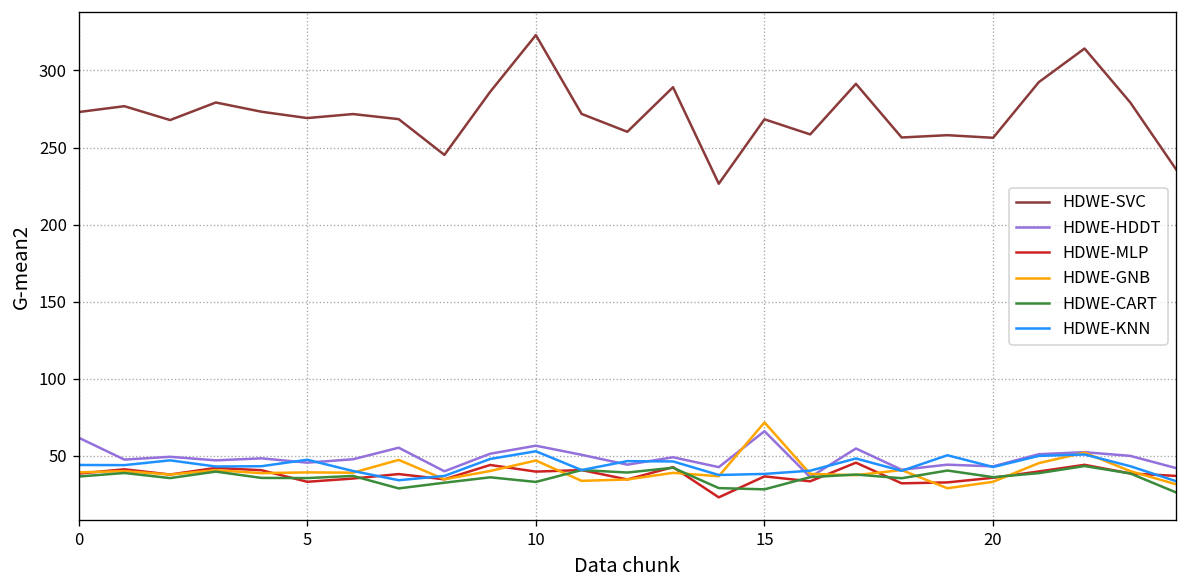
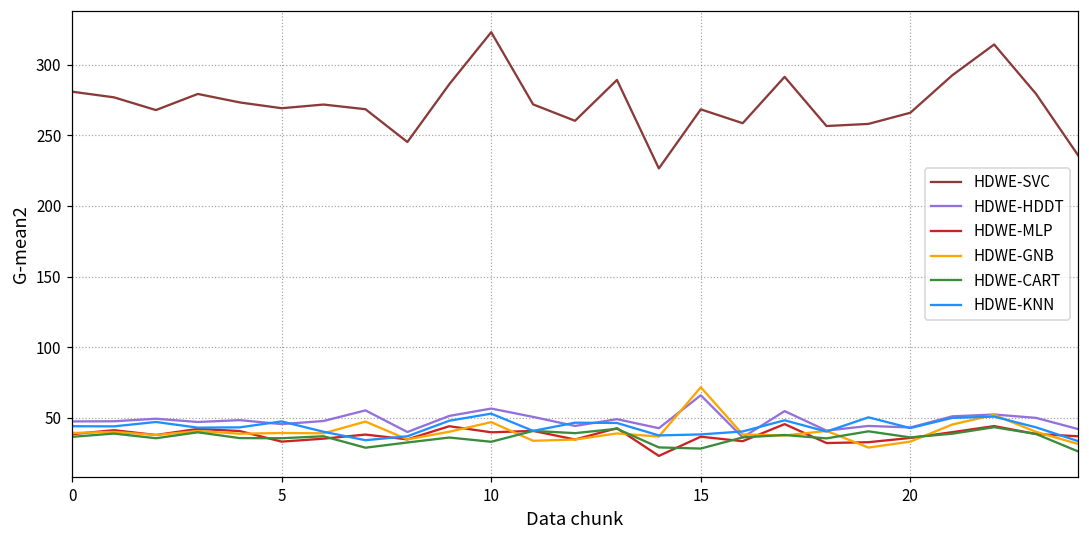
  {
    "HDWE-SVC": {
-     "0": 273,
+     "0": 281,
      "5": 269,
      "10": 323,
      "15": 268,
-     "20": 256
+     "20": 266
    },
    "HDWE-HDDT": {
-     "0": 62,
+     "0": 48,
      "10": 57,
      "15": 66
    },
    "HDWE-MLP": {
      "5": 33,
      "10": 40
    },
    "HDWE-GNB": {
      "5": 39,
      "10": 47,
      "15": 72,
      "20": 33
    },
    "HDWE-CART": {
      "5": 36,
      "10": 33,
      "15": 28
    },
    "HDWE-KNN": {
      "0": 44,
      "10": 53
    }
  }
